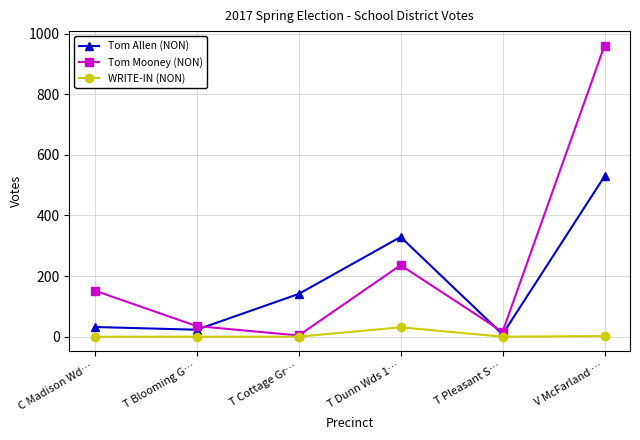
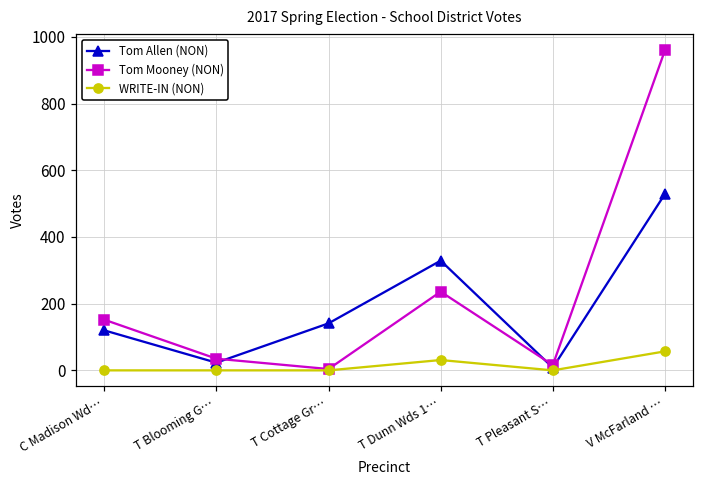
  {
    "Tom Allen (NON)": {
-     "C Madison Wd…": 30,
+     "C Madison Wd…": 120,
      "T Blooming G…": 20,
      "T Cottage Gr…": 140,
      "T Dunn Wds 1…": 330,
      "V McFarland …": 530
    },
    "Tom Mooney (NON)": {
      "C Madison Wd…": 150,
      "T Blooming G…": 40,
      "T Dunn Wds 1…": 240,
      "V McFarland …": 960
    },
    "WRITE-IN (NON)": {
      "C Madison Wd…": 0,
      "T Blooming G…": 0,
      "T Dunn Wds 1…": 30,
-     "V McFarland …": 0
+     "V McFarland …": 60
    }
  }
